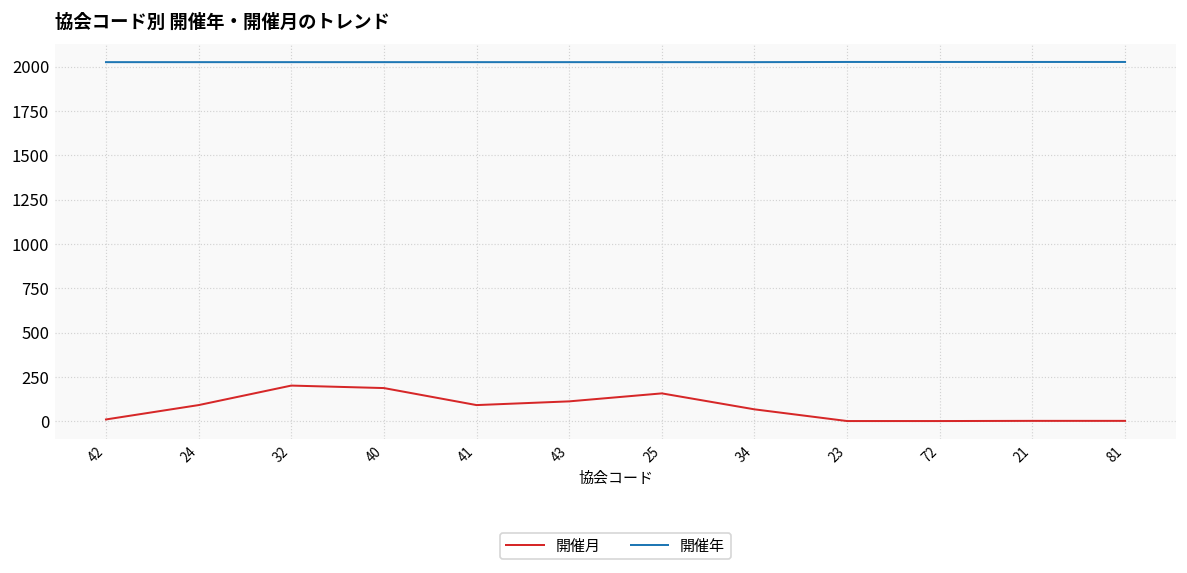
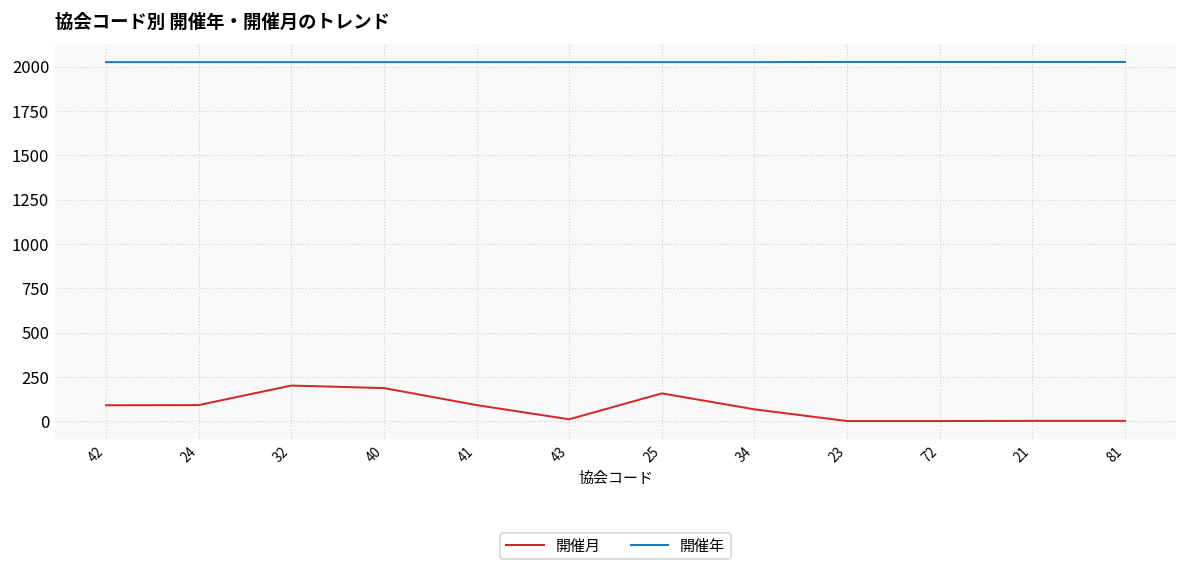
  {
    "開催月": {
-     "42": 10,
+     "42": 90,
      "24": 90,
      "32": 200,
      "40": 190,
      "41": 90,
-     "43": 110,
+     "43": 10,
      "25": 160,
      "34": 70,
      "23": 0,
      "72": 0,
      "21": 0,
      "81": 0
    },
    "開催年": {
      "42": 2030,
      "24": 2030,
      "32": 2030,
      "40": 2030,
      "41": 2030,
      "43": 2030,
      "25": 2030,
      "34": 2030,
      "23": 2030,
      "72": 2030,
      "21": 2030,
      "81": 2030
    }
  }
